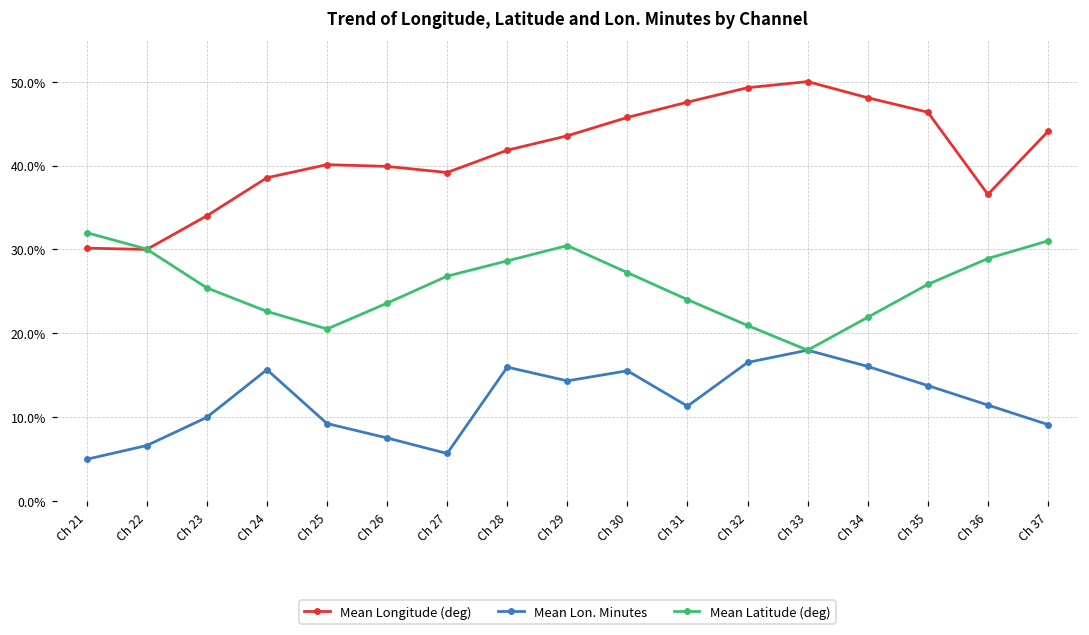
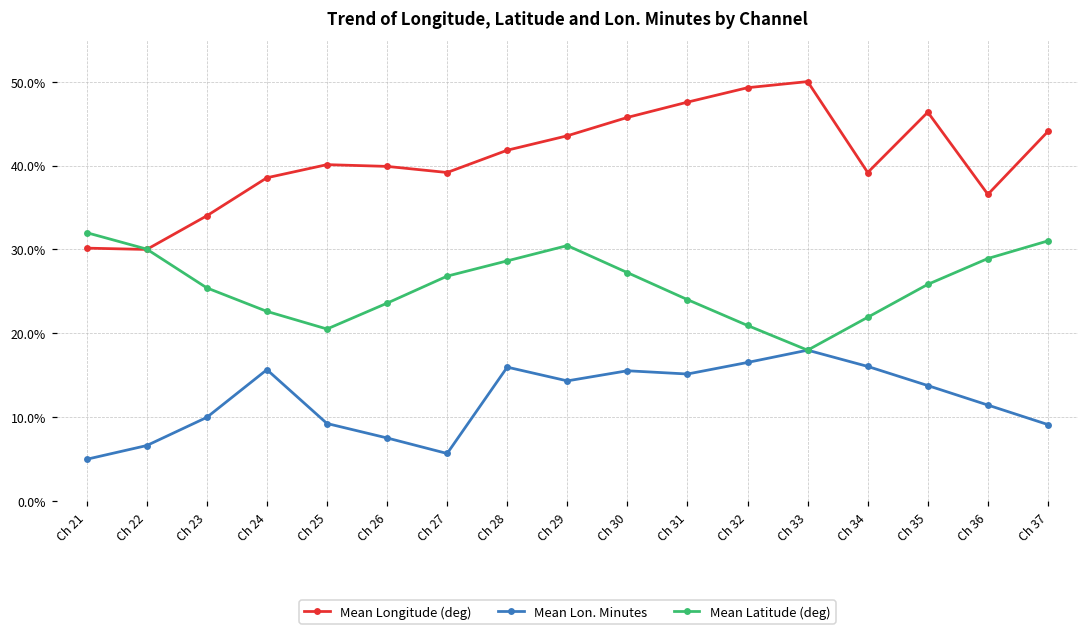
  {
    "Mean Longitude (deg)": {
      "Ch 21": "30%",
      "Ch 23": "34%",
      "Ch 24": "39%",
      "Ch 25": "40%",
      "Ch 26": "40%",
      "Ch 27": "39%",
      "Ch 28": "42%",
      "Ch 29": "44%",
      "Ch 30": "46%",
      "Ch 31": "48%",
      "Ch 32": "49%",
      "Ch 33": "50%",
-     "Ch 34": "48%",
+     "Ch 34": "39%",
      "Ch 35": "46%",
      "Ch 36": "37%",
      "Ch 37": "44%"
    },
    "Mean Lon. Minutes": {
      "Ch 21": "5%",
      "Ch 22": "7%",
      "Ch 23": "10%",
      "Ch 24": "16%",
      "Ch 25": "9%",
      "Ch 26": "8%",
      "Ch 27": "6%",
      "Ch 28": "16%",
      "Ch 29": "14%",
      "Ch 30": "16%",
-     "Ch 31": "11%",
+     "Ch 31": "15%",
      "Ch 32": "17%",
      "Ch 34": "16%",
      "Ch 35": "14%",
      "Ch 36": "11%",
      "Ch 37": "9%"
    },
    "Mean Latitude (deg)": {
      "Ch 21": "32%",
      "Ch 23": "25%",
      "Ch 24": "23%",
      "Ch 25": "21%",
      "Ch 26": "24%",
      "Ch 27": "27%",
      "Ch 28": "29%",
      "Ch 29": "30%",
      "Ch 30": "27%",
      "Ch 31": "24%",
      "Ch 32": "21%",
      "Ch 34": "22%",
      "Ch 35": "26%",
      "Ch 36": "29%",
      "Ch 37": "31%"
    }
  }
